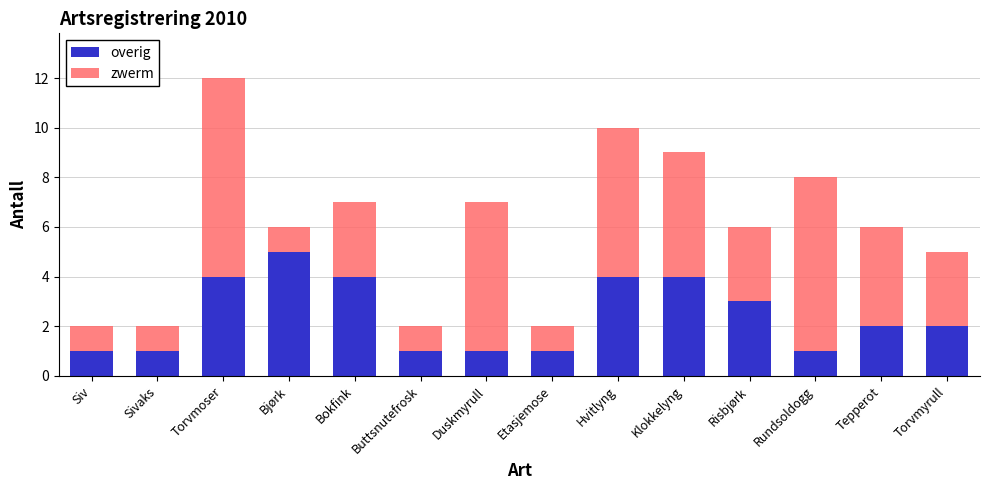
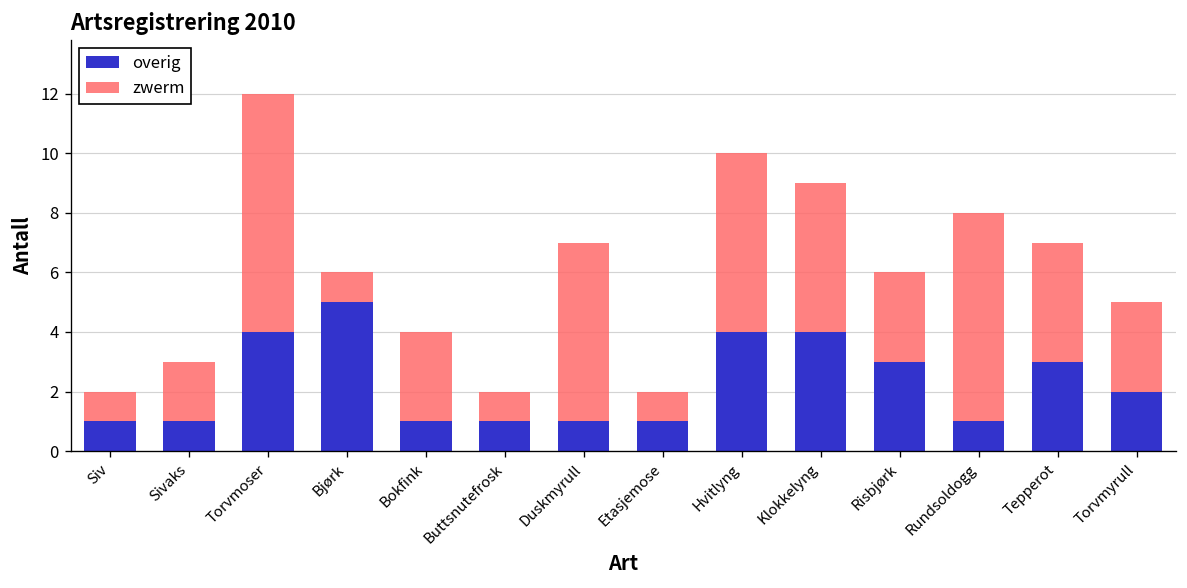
  {
    "overig": {
      "Siv": 1,
      "Sivaks": 1,
      "Torvmoser": 4,
      "Bjørk": 5,
-     "Bokfink": 4,
+     "Bokfink": 1,
      "Buttsnutefrosk": 1,
      "Duskmyrull": 1,
      "Etasjemose": 1,
      "Hvitlyng": 4,
      "Klokkelyng": 4,
      "Risbjørk": 3,
      "Rundsoldogg": 1,
-     "Tepperot": 2,
+     "Tepperot": 3,
      "Torvmyrull": 2
    },
    "zwerm": {
      "Siv": 1,
-     "Sivaks": 1,
+     "Sivaks": 2,
      "Torvmoser": 8,
      "Bjørk": 1,
      "Bokfink": 3,
      "Buttsnutefrosk": 1,
      "Duskmyrull": 6,
      "Etasjemose": 1,
      "Hvitlyng": 6,
      "Klokkelyng": 5,
      "Risbjørk": 3,
      "Rundsoldogg": 7,
      "Tepperot": 4,
      "Torvmyrull": 3
    }
  }
